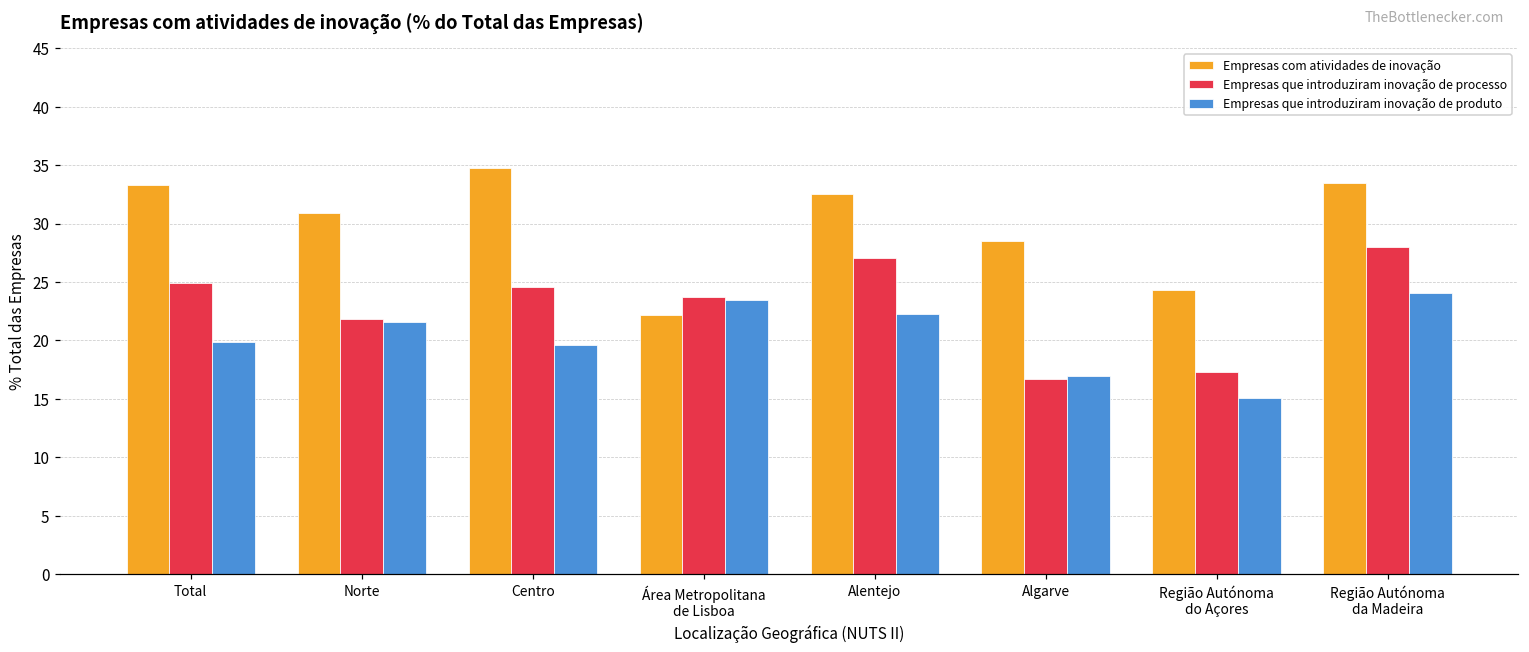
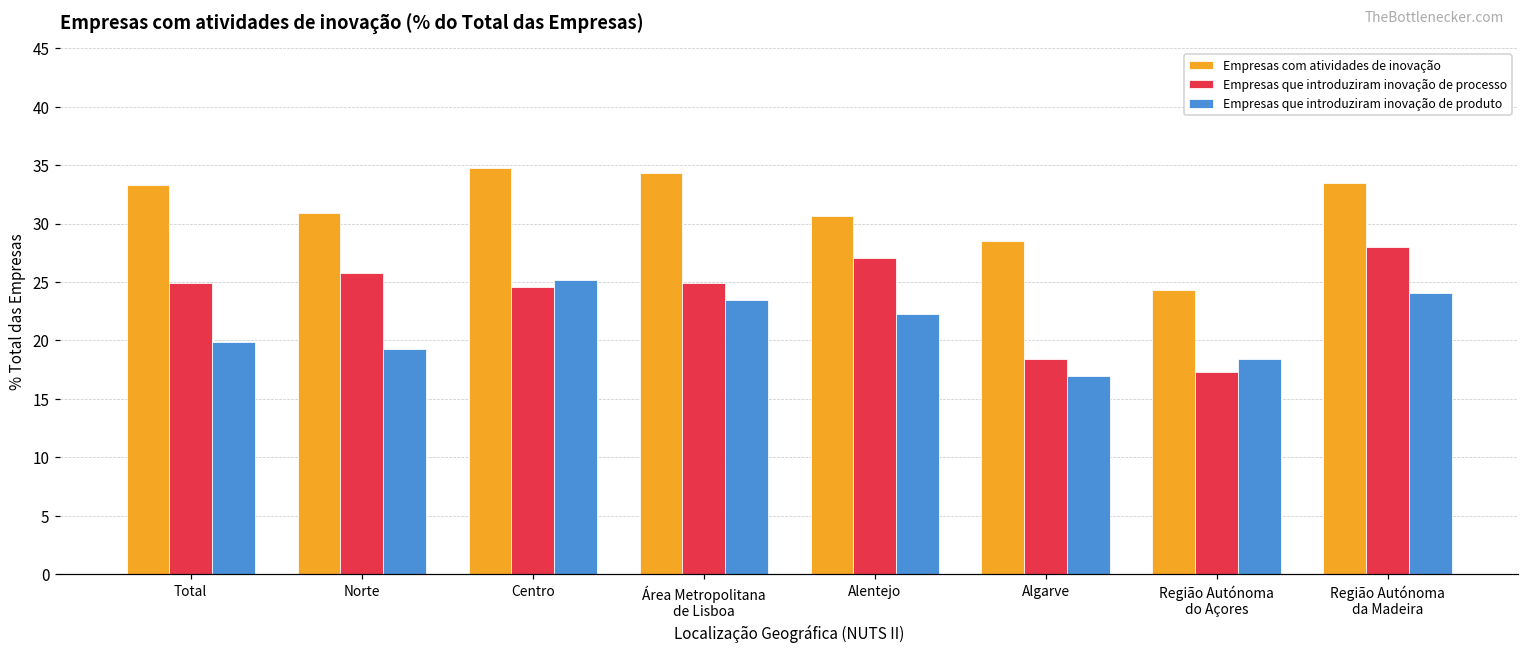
  {
    "Empresas com atividades de inovação": {
      "Total": 33.3,
      "Norte": 30.9,
      "Centro": 34.7,
-     "Área Metropolitana de Lisboa": 22.2,
-     "Alentejo": 32.6,
+     "Área Metropolitana de Lisboa": 34.3,
+     "Alentejo": 30.7,
      "Algarve": 28.5,
      "Região Autónoma do Açores": 24.3,
      "Região Autónoma da Madeira": 33.5
    },
    "Empresas que introduziram inovação de processo": {
      "Total": 24.9,
-     "Norte": 21.8,
+     "Norte": 25.8,
      "Centro": 24.5,
-     "Área Metropolitana de Lisboa": 23.7,
+     "Área Metropolitana de Lisboa": 24.9,
      "Alentejo": 27.0,
-     "Algarve": 16.7,
+     "Algarve": 18.4,
      "Região Autónoma do Açores": 17.3,
      "Região Autónoma da Madeira": 28.0
    },
    "Empresas que introduziram inovação de produto": {
      "Total": 19.8,
-     "Norte": 21.6,
-     "Centro": 19.6,
+     "Norte": 19.3,
+     "Centro": 25.1,
      "Área Metropolitana de Lisboa": 23.5,
      "Alentejo": 22.3,
      "Algarve": 16.9,
-     "Região Autónoma do Açores": 15.1,
+     "Região Autónoma do Açores": 18.4,
      "Região Autónoma da Madeira": 24.0
    }
  }
